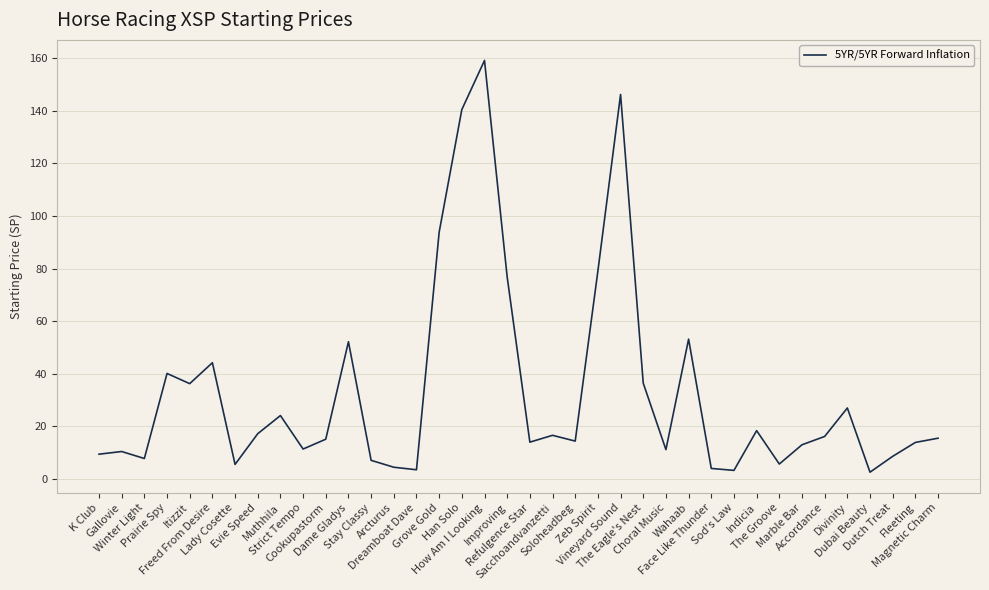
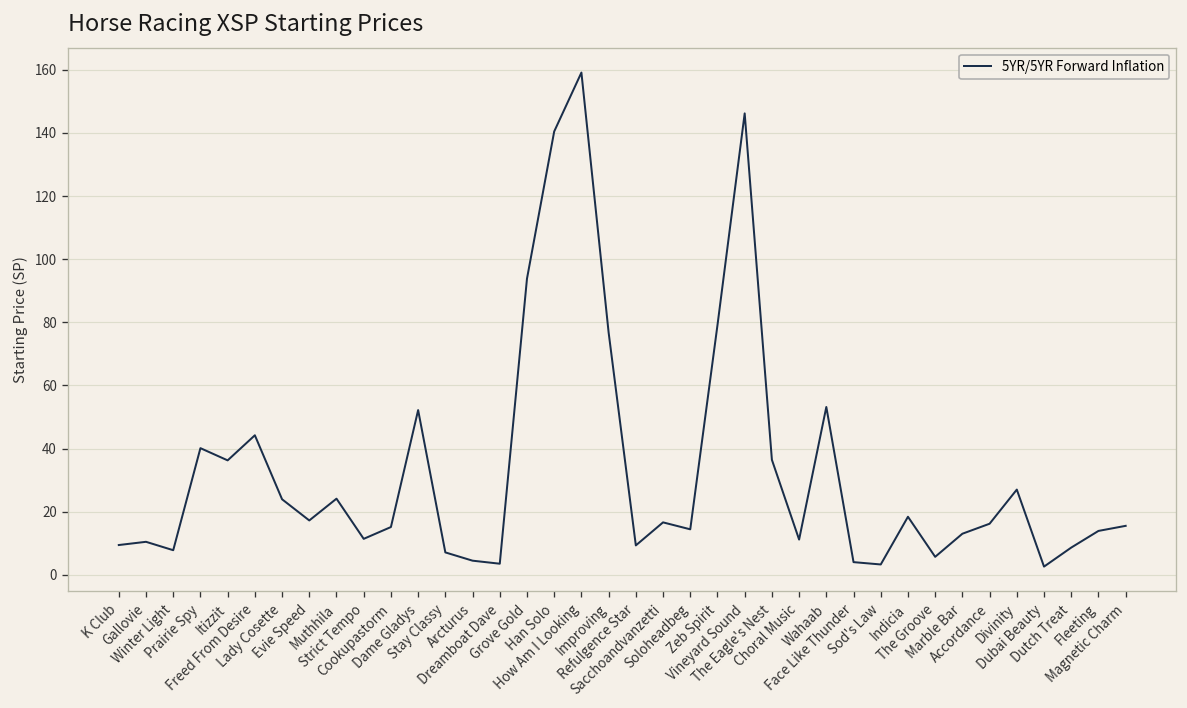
  {
    "K Club": 9,
    "Gallovie": 10,
    "Winter Light": 8,
    "Prairie Spy": 40,
    "Itizzit": 36,
    "Freed From Desire": 44,
-   "Lady Cosette": 6,
+   "Lady Cosette": 24,
    "Evie Speed": 17,
    "Muthhila": 24,
    "Strict Tempo": 11,
    "Cookupastorm": 15,
    "Dame Gladys": 52,
    "Stay Classy": 7,
    "Arcturus": 4,
    "Dreamboat Dave": 4,
    "Grove Gold": 94,
    "Han Solo": 140,
    "How Am I Looking": 159,
    "Improving": 77,
-   "Refulgence Star": 14,
+   "Refulgence Star": 9,
    "Sacchoandvanzetti": 17,
    "Soloheadbeg": 14,
    "Zeb Spirit": 79,
    "Vineyard Sound": 146,
    "The Eagle's Nest": 36,
    "Choral Music": 11,
    "Wahaab": 53,
    "Face Like Thunder": 4,
    "Sod's Law": 3,
    "Indicia": 18,
    "The Groove": 6,
    "Marble Bar": 13,
    "Accordance": 16,
    "Divinity": 27,
    "Dubai Beauty": 3,
    "Dutch Treat": 9,
    "Fleeting": 14,
    "Magnetic Charm": 16
  }
